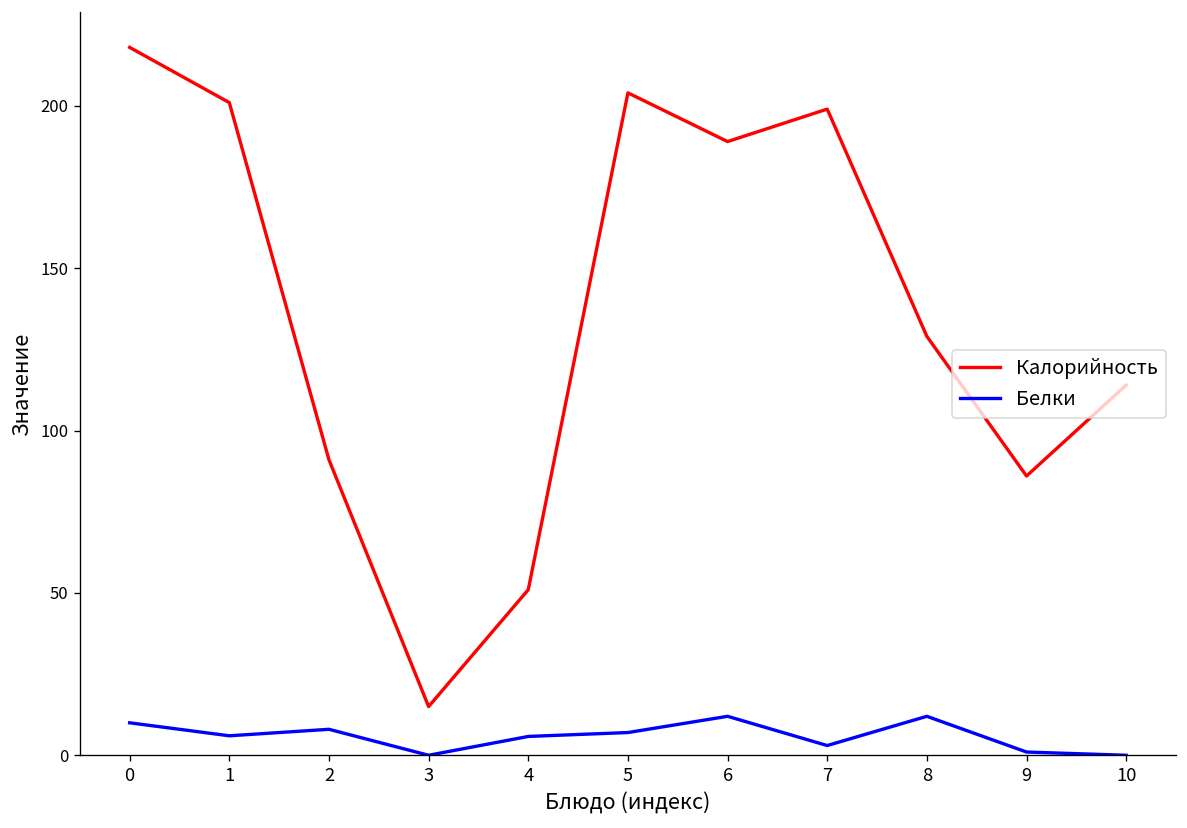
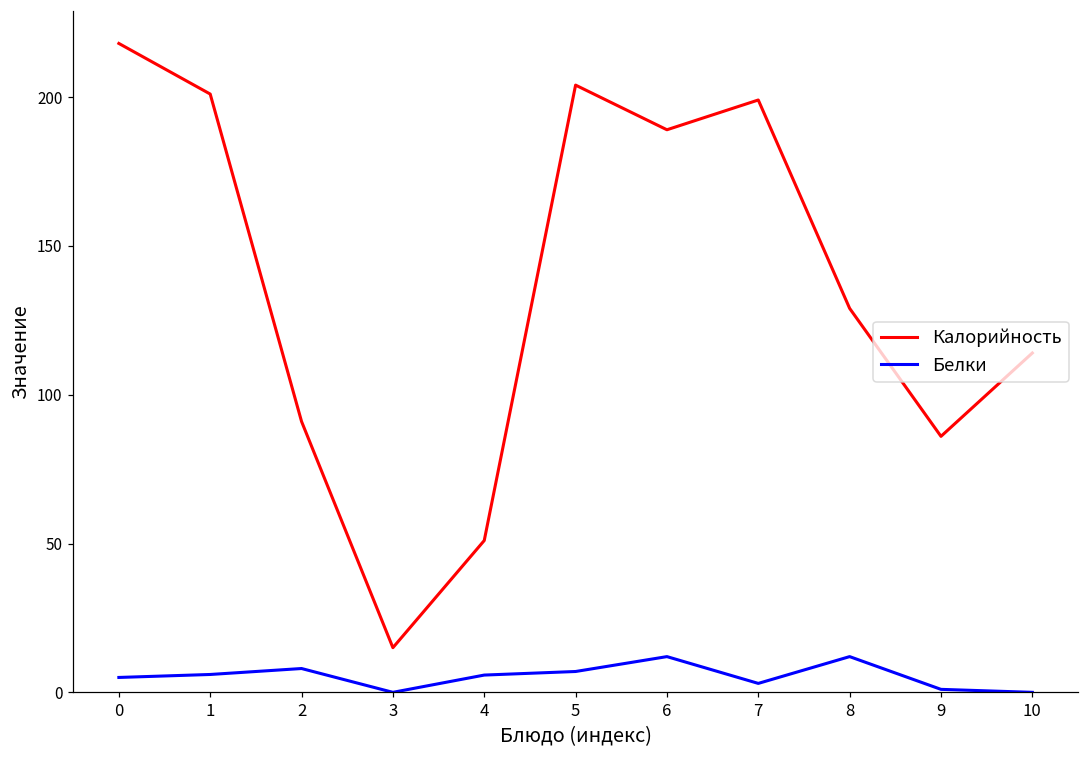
  {
    "Калорийность": {
      "0": 218,
      "1": 201,
      "2": 91,
      "3": 15,
      "4": 51,
      "5": 204,
      "6": 189,
      "7": 199,
      "8": 129,
      "9": 86
    },
    "Белки": {
-     "0": 10,
+     "0": 5,
      "1": 6,
      "2": 8,
      "3": 0,
      "4": 6,
      "5": 7,
      "6": 12,
      "7": 3,
      "8": 12,
      "9": 1,
      "10": 0
    }
  }
